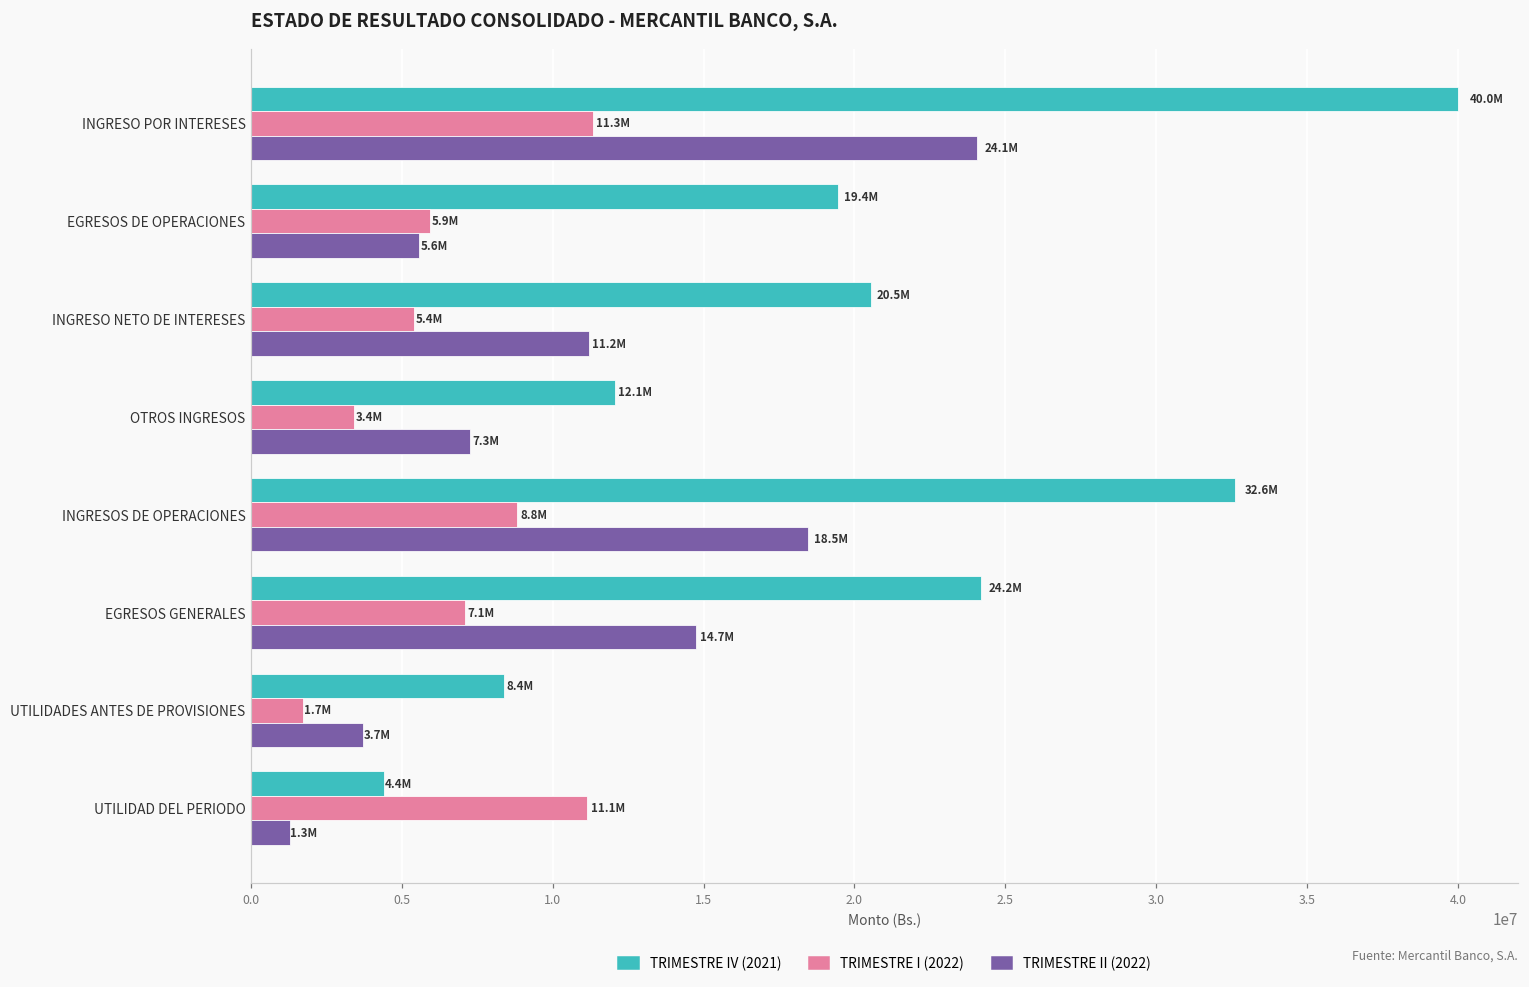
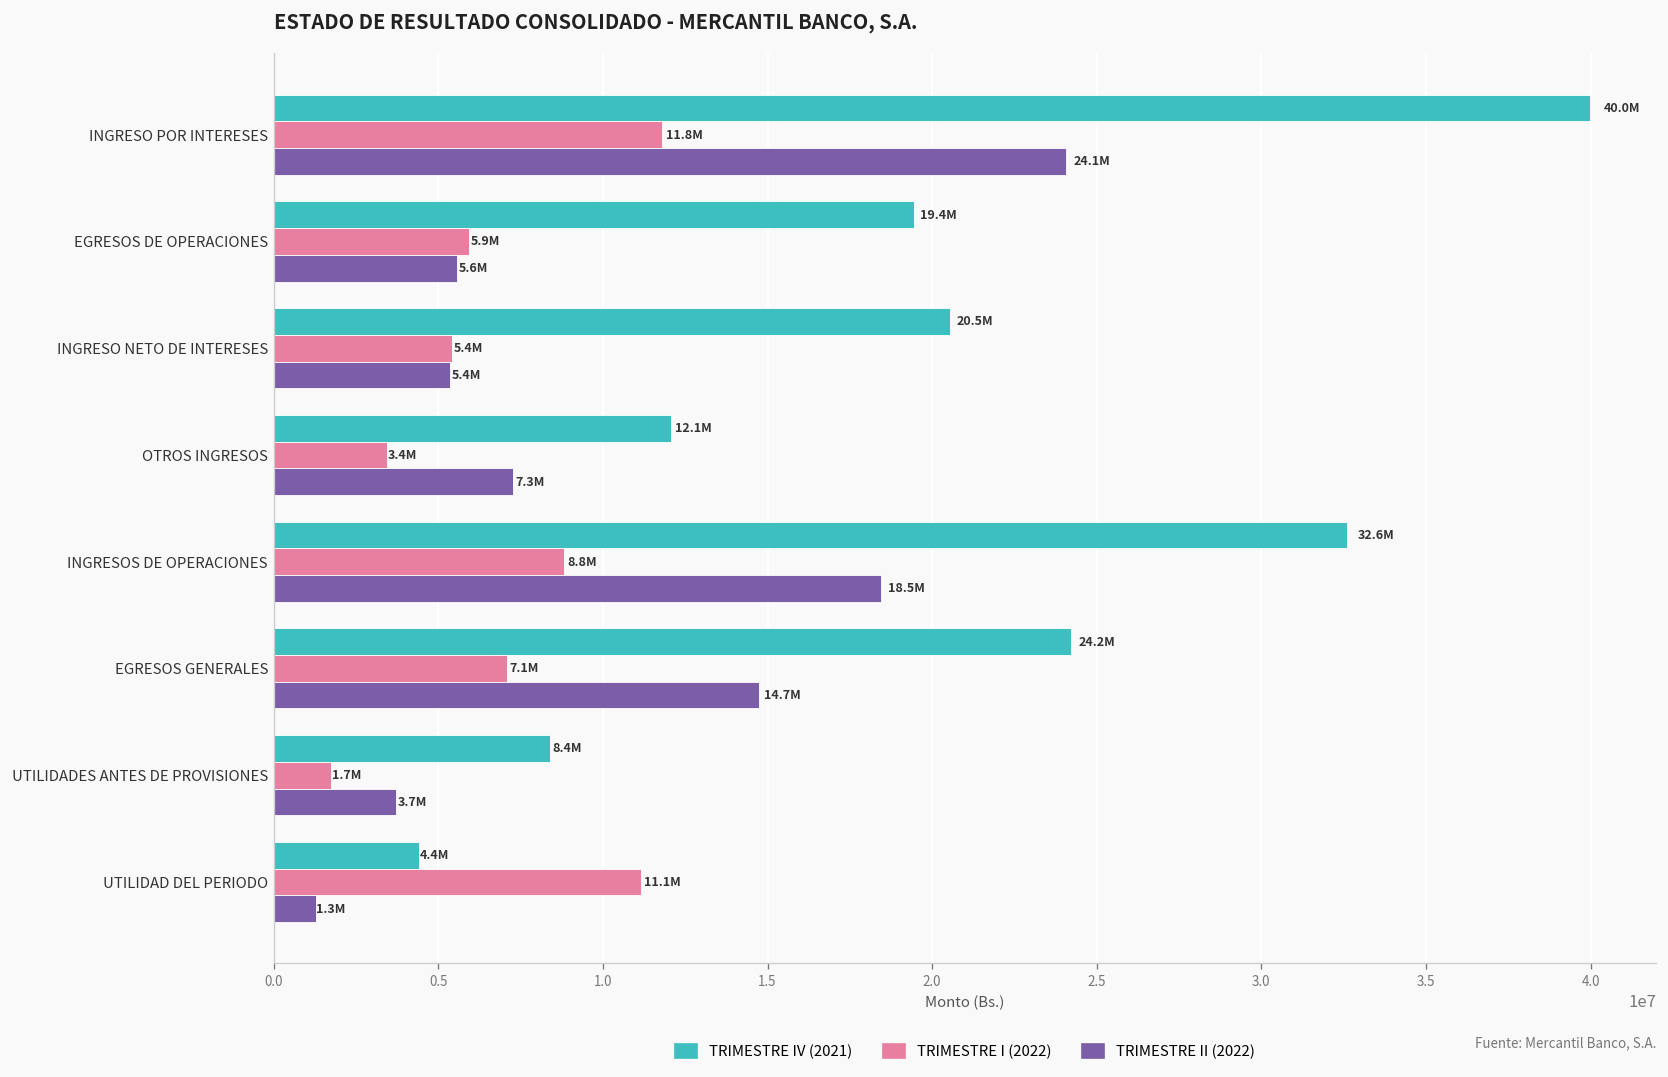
  {
    "TRIMESTRE IV (2021)": {
      "INGRESO POR INTERESES": "40.0M",
      "EGRESOS DE OPERACIONES": "19.4M",
      "INGRESO NETO DE INTERESES": "20.5M",
      "OTROS INGRESOS": "12.1M",
      "INGRESOS DE OPERACIONES": "32.6M",
      "EGRESOS GENERALES": "24.2M",
      "UTILIDADES ANTES DE PROVISIONES": "8.4M",
      "UTILIDAD DEL PERIODO": "4.4M"
    },
    "TRIMESTRE I (2022)": {
-     "INGRESO POR INTERESES": "11.3M",
+     "INGRESO POR INTERESES": "11.8M",
      "EGRESOS DE OPERACIONES": "5.9M",
      "INGRESO NETO DE INTERESES": "5.4M",
      "OTROS INGRESOS": "3.4M",
      "INGRESOS DE OPERACIONES": "8.8M",
      "EGRESOS GENERALES": "7.1M",
      "UTILIDADES ANTES DE PROVISIONES": "1.7M",
      "UTILIDAD DEL PERIODO": "11.1M"
    },
    "TRIMESTRE II (2022)": {
      "INGRESO POR INTERESES": "24.1M",
      "EGRESOS DE OPERACIONES": "5.6M",
-     "INGRESO NETO DE INTERESES": "11.2M",
+     "INGRESO NETO DE INTERESES": "5.4M",
      "OTROS INGRESOS": "7.3M",
      "INGRESOS DE OPERACIONES": "18.5M",
      "EGRESOS GENERALES": "14.7M",
      "UTILIDADES ANTES DE PROVISIONES": "3.7M",
      "UTILIDAD DEL PERIODO": "1.3M"
    }
  }
